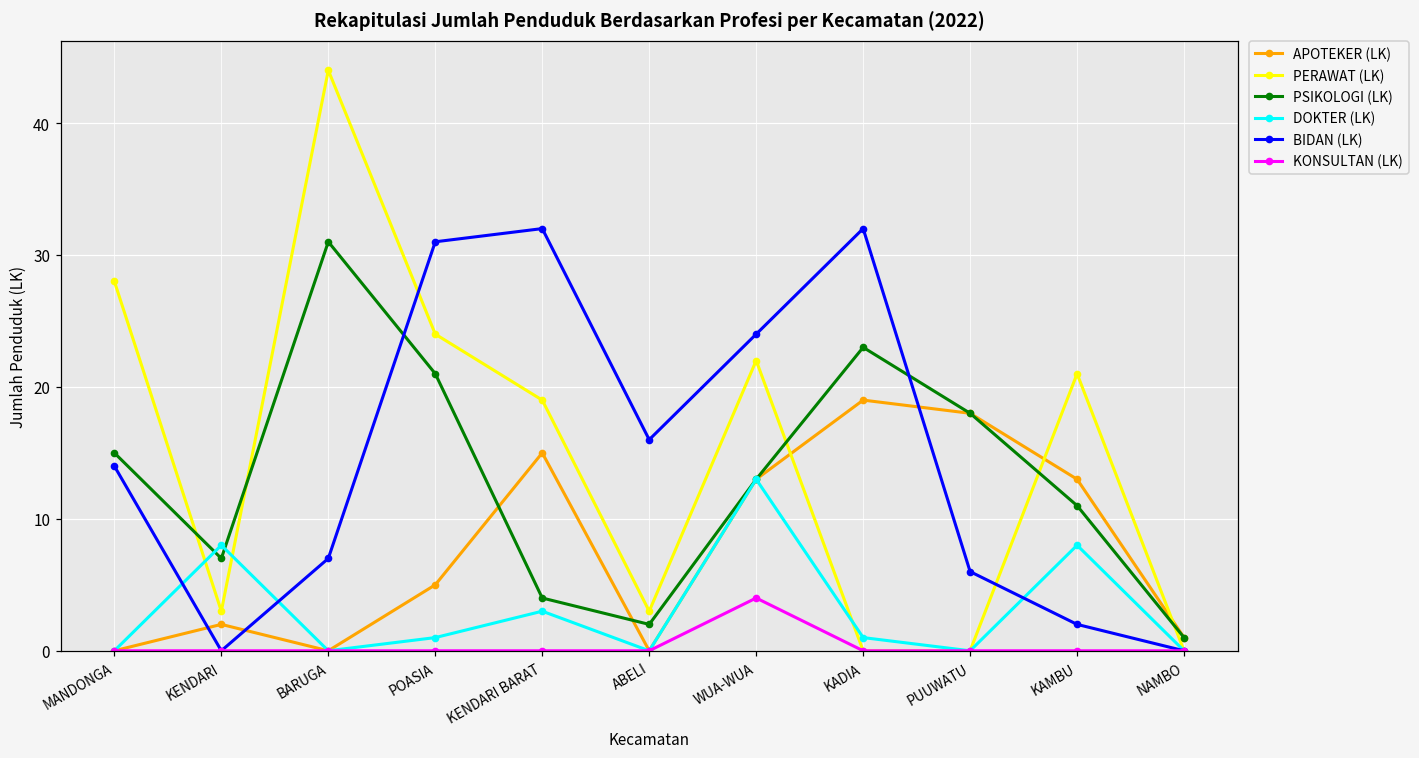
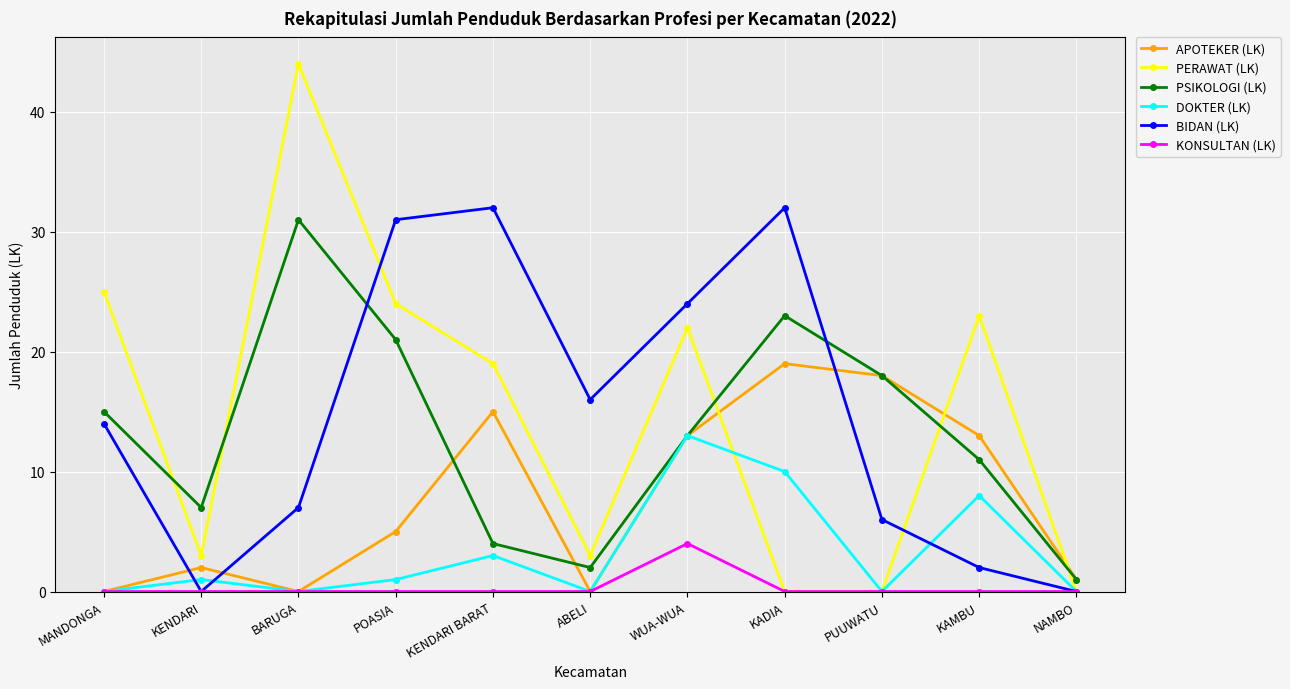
  {
    "APOTEKER (LK)": {
      "KENDARI": 2,
      "POASIA": 5,
      "KENDARI BARAT": 15,
      "KADIA": 19,
      "KAMBU": 13
    },
    "PERAWAT (LK)": {
-     "MANDONGA": 28,
+     "MANDONGA": 25,
      "KENDARI": 3,
      "BARUGA": 44,
      "POASIA": 24,
      "KENDARI BARAT": 19,
      "ABELI": 3,
      "WUA-WUA": 22,
-     "KAMBU": 21
+     "KAMBU": 23
    },
    "PSIKOLOGI (LK)": {
      "MANDONGA": 15,
      "KENDARI": 7,
      "BARUGA": 31,
      "POASIA": 21,
      "KENDARI BARAT": 4,
      "ABELI": 2,
      "KADIA": 23,
      "KAMBU": 11
    },
    "DOKTER (LK)": {
-     "KENDARI": 8,
+     "KENDARI": 1,
      "POASIA": 1,
      "KENDARI BARAT": 3,
-     "KADIA": 1,
+     "KADIA": 10,
      "KAMBU": 8
    },
    "BIDAN (LK)": {
      "MANDONGA": 14,
      "BARUGA": 7,
      "POASIA": 31,
      "KENDARI BARAT": 32,
      "ABELI": 16,
      "WUA-WUA": 24,
      "KADIA": 32,
      "PUUWATU": 6,
      "KAMBU": 2
    },
    "KONSULTAN (LK)": {
      "POASIA": 0,
      "KENDARI BARAT": 0,
      "WUA-WUA": 4,
      "KAMBU": 0
    }
  }
